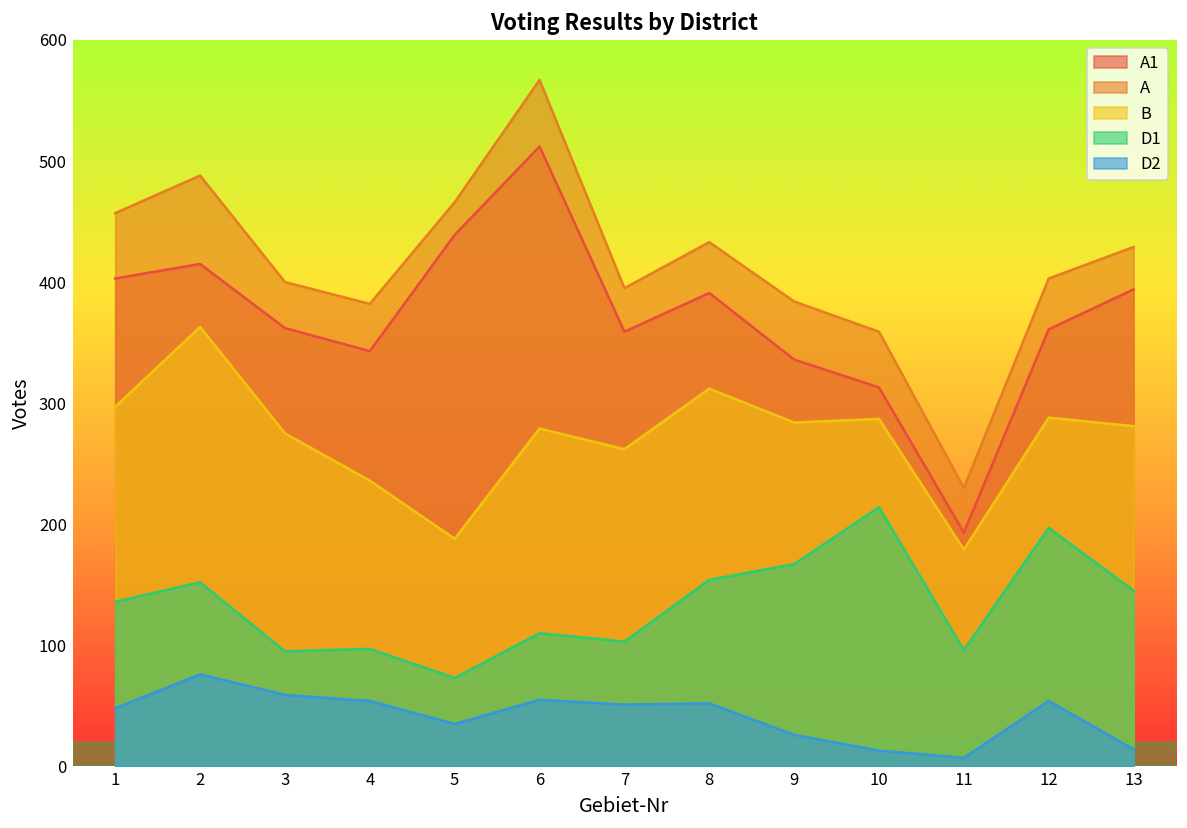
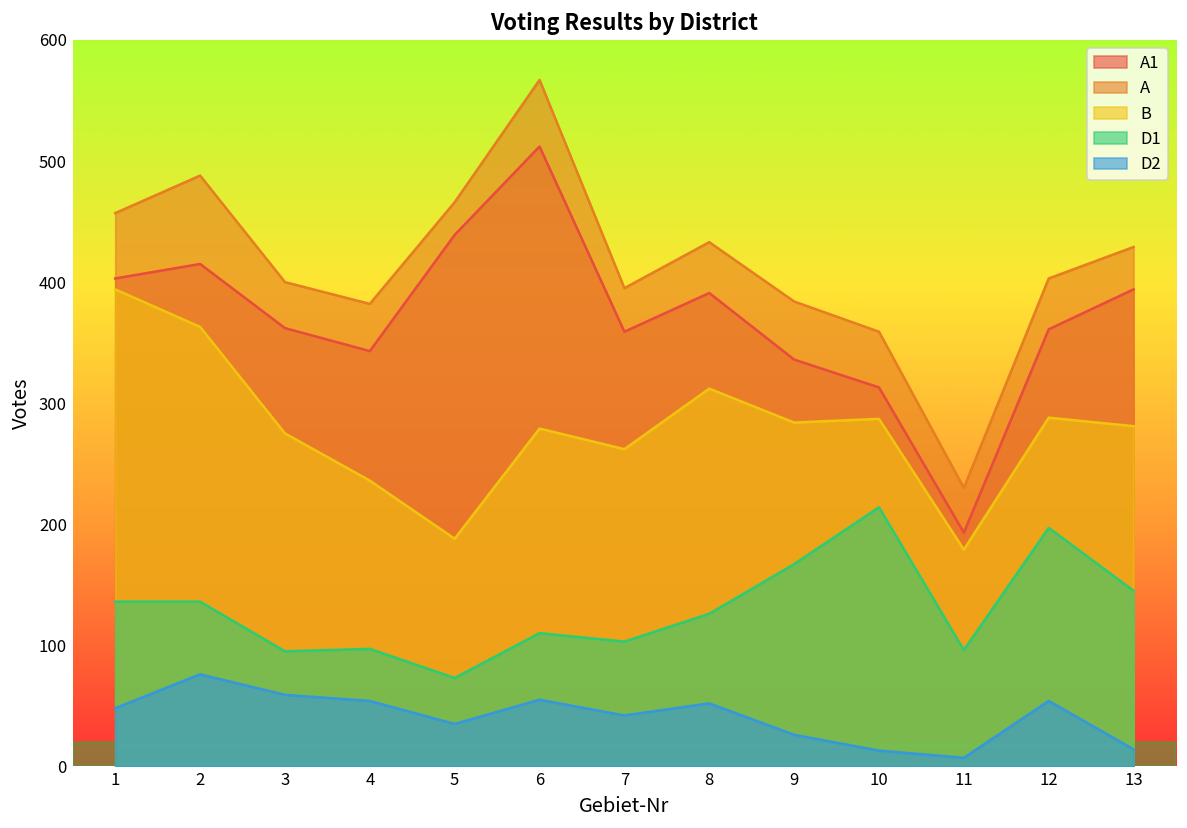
  {
    "B": {
-     "1": 297,
+     "1": 394,
      "2": 363,
      "3": 275,
      "4": 236,
      "5": 188,
      "6": 279,
      "7": 262,
      "8": 312,
      "9": 284,
      "10": 287,
      "11": 179,
      "12": 288,
      "13": 281
    },
    "D1": {
      "1": 136,
-     "2": 152,
+     "2": 136,
      "3": 95,
      "4": 97,
      "5": 73,
      "6": 110,
      "7": 103,
-     "8": 154,
+     "8": 126,
      "9": 167,
      "10": 214,
      "11": 96,
      "12": 197,
      "13": 145
    },
    "D2": {
      "1": 48,
      "2": 76,
      "3": 59,
      "4": 54,
      "5": 35,
      "6": 55,
-     "7": 51,
+     "7": 42,
      "8": 52,
      "9": 26,
      "10": 13,
      "11": 7,
      "12": 54,
      "13": 14
    }
  }
